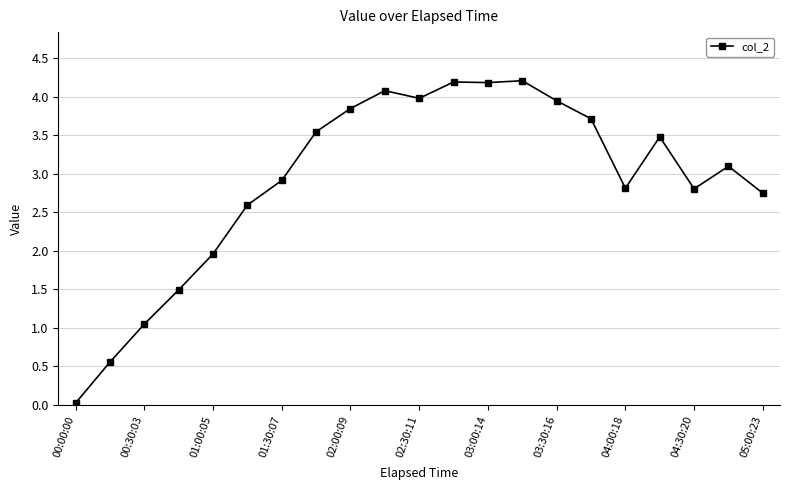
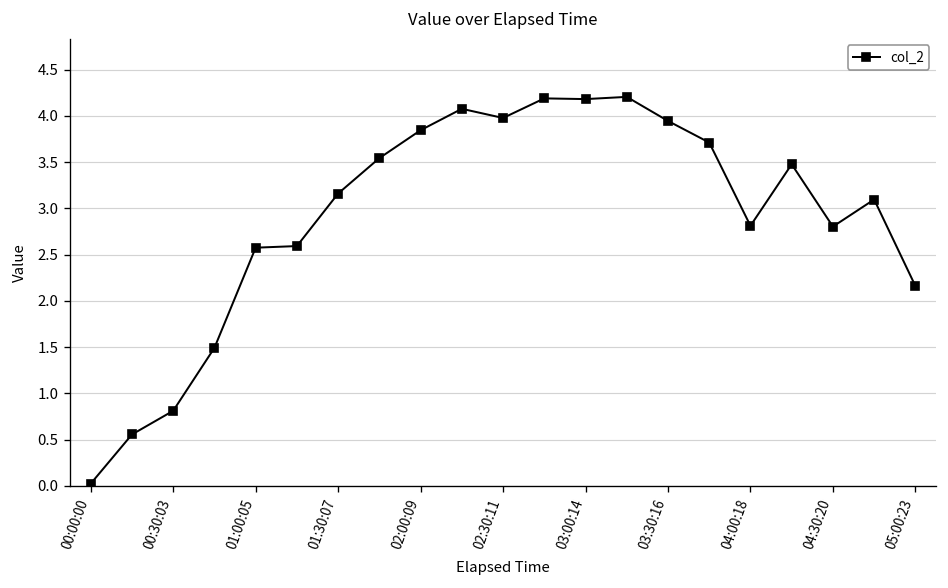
  {
    "00:00:00": 0.0,
-   "00:30:03": 1.0,
-   "01:00:05": 2.0,
-   "01:30:07": 2.9,
+   "00:30:03": 0.8,
+   "01:00:05": 2.6,
+   "01:30:07": 3.2,
    "02:00:09": 3.8,
    "02:30:11": 4.0,
    "03:00:14": 4.2,
    "03:30:16": 3.9,
    "04:00:18": 2.8,
    "04:30:20": 2.8,
-   "05:00:23": 2.7
+   "05:00:23": 2.2
  }
